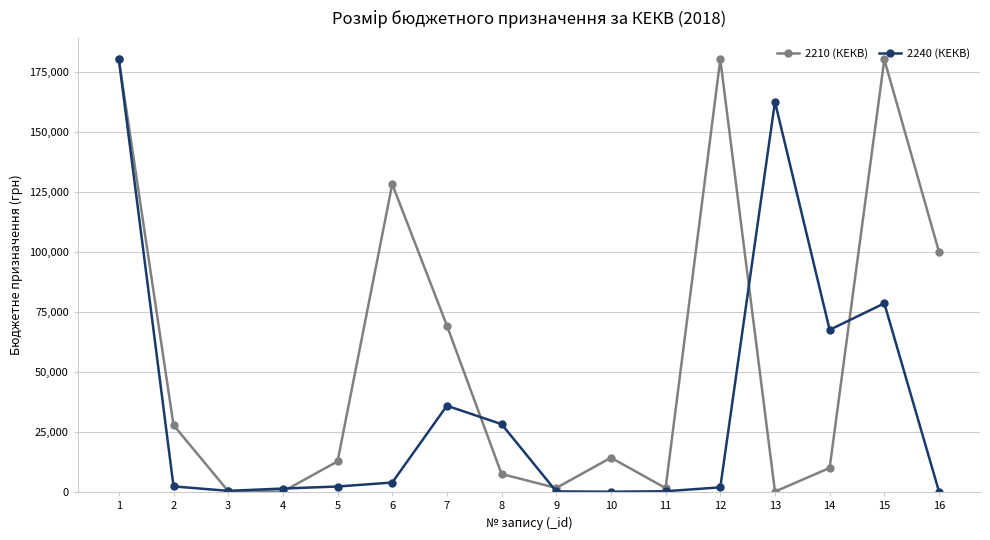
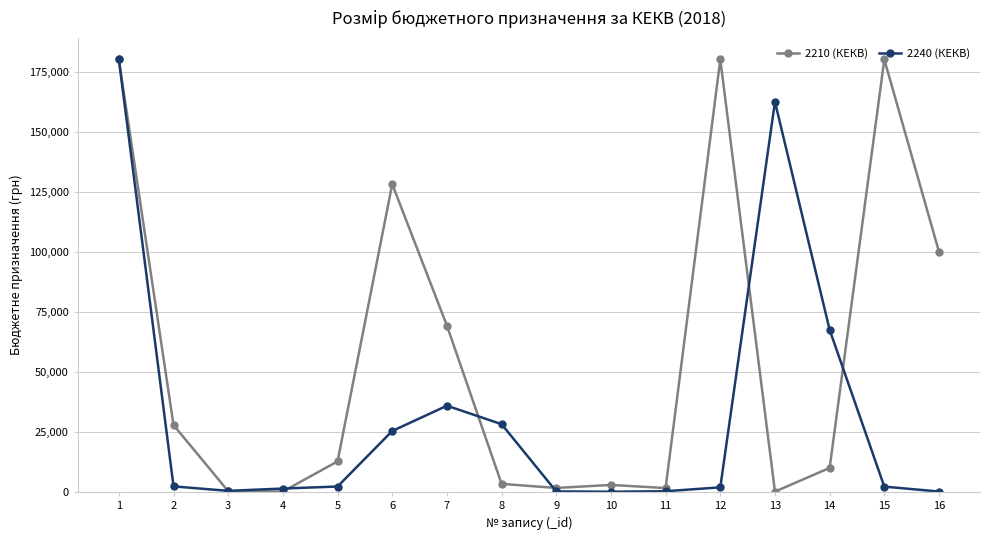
  {
    "2210 (КЕКВ)": {
      "2": "28,000",
      "4": "0",
      "5": "13,000",
      "6": "128,000",
      "7": "69,000",
-     "8": "8,000",
+     "8": "3,000",
      "9": "2,000",
-     "10": "14,000",
+     "10": "3,000",
      "11": "2,000",
      "12": "180,000",
      "13": "0",
      "14": "10,000",
      "15": "180,000",
      "16": "100,000"
    },
    "2240 (КЕКВ)": {
      "2": "2,000",
      "4": "2,000",
      "5": "2,000",
-     "6": "4,000",
+     "6": "25,000",
      "7": "36,000",
      "8": "28,000",
      "9": "0",
      "10": "0",
      "11": "0",
      "12": "2,000",
      "13": "162,000",
      "14": "68,000",
-     "15": "79,000",
+     "15": "2,000",
      "16": "0"
    }
  }
